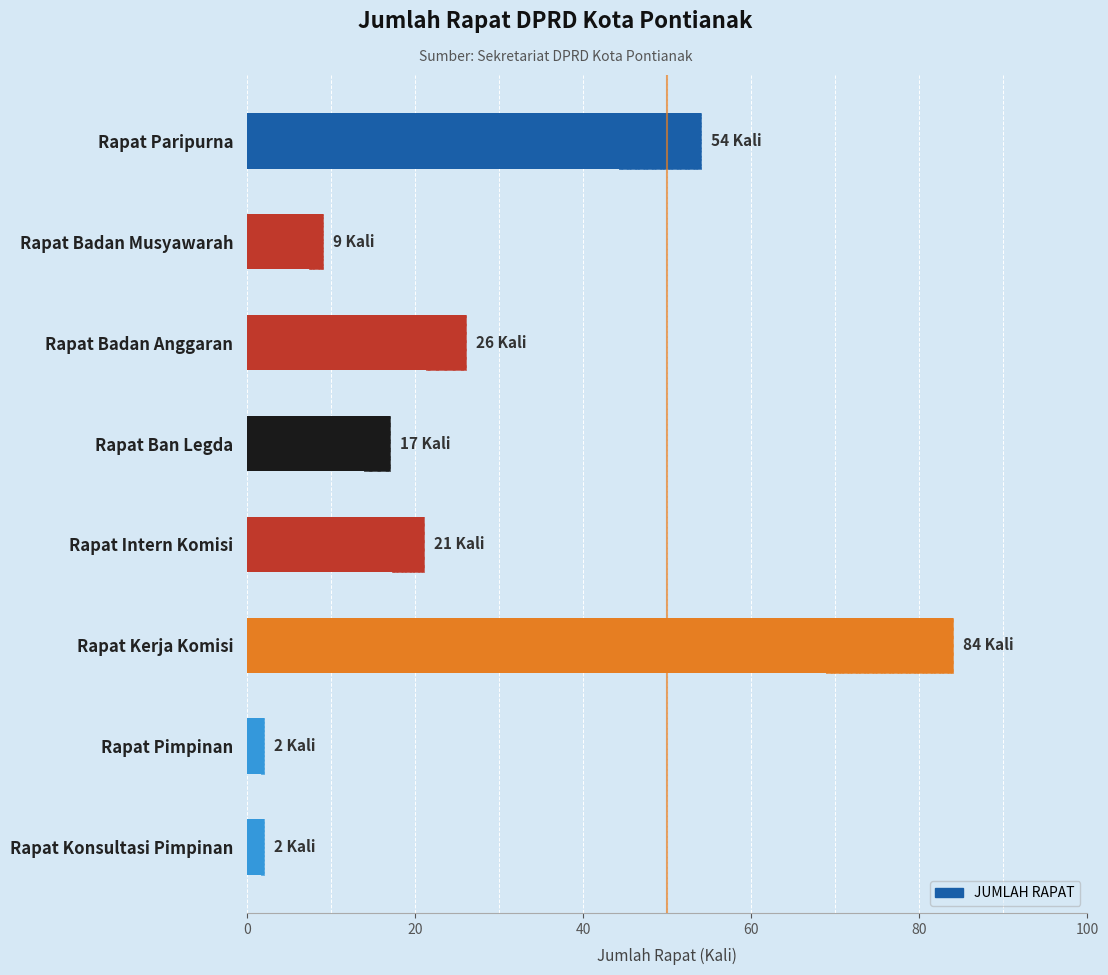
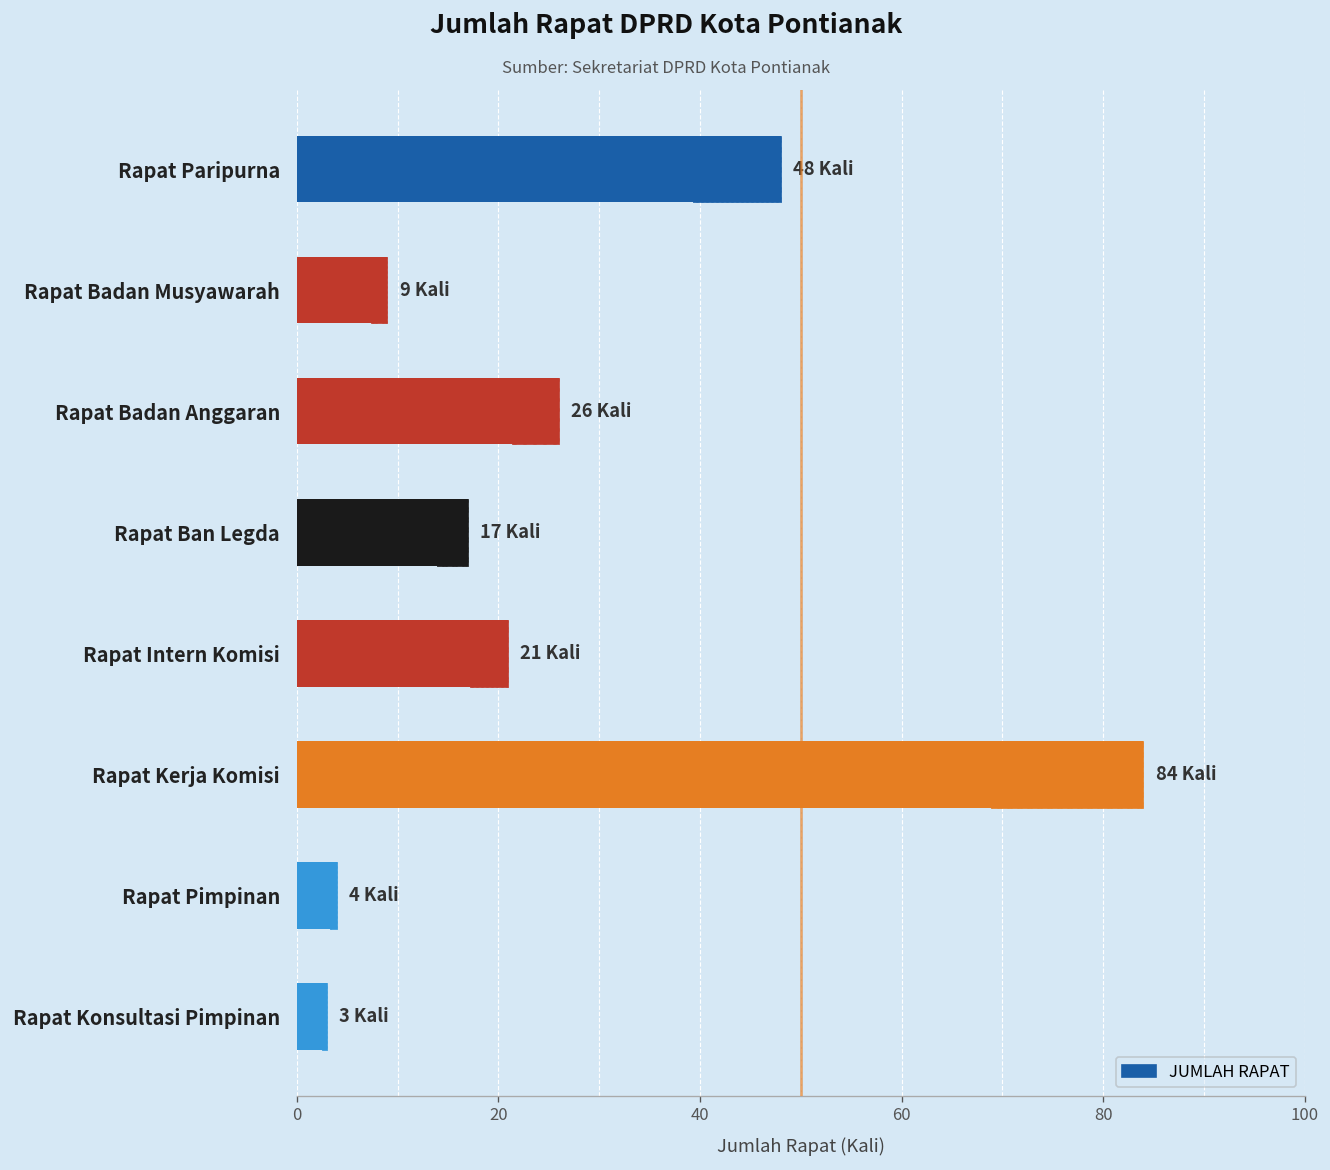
  {
    "JUMLAH RAPAT": {
-     "Rapat Paripurna": 54,
+     "Rapat Paripurna": 48,
      "Rapat Badan Musyawarah": 9,
      "Rapat Badan Anggaran": 26,
      "Rapat Ban Legda": 17,
      "Rapat Intern Komisi": 21,
      "Rapat Kerja Komisi": 84,
-     "Rapat Pimpinan": 2,
-     "Rapat Konsultasi Pimpinan": 2
+     "Rapat Pimpinan": 4,
+     "Rapat Konsultasi Pimpinan": 3
    }
  }
